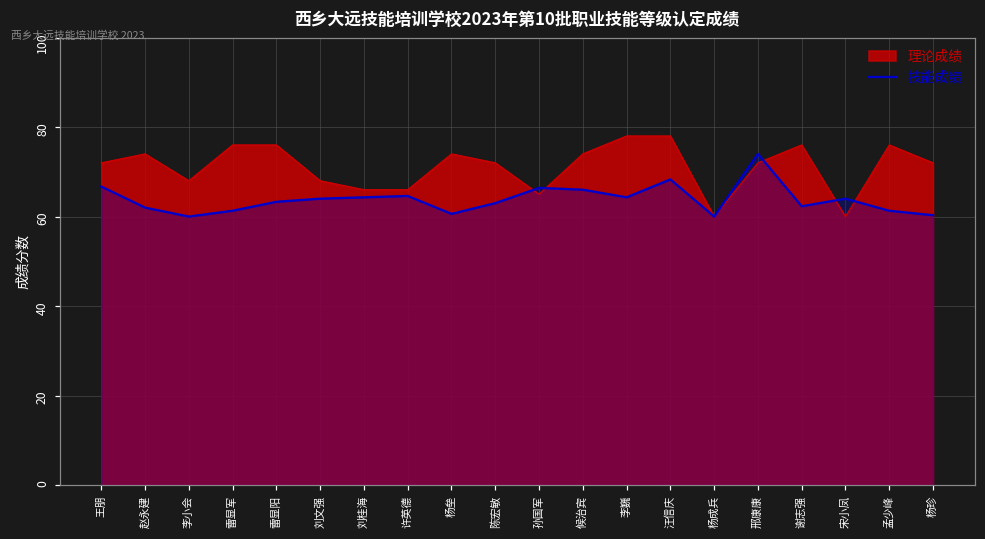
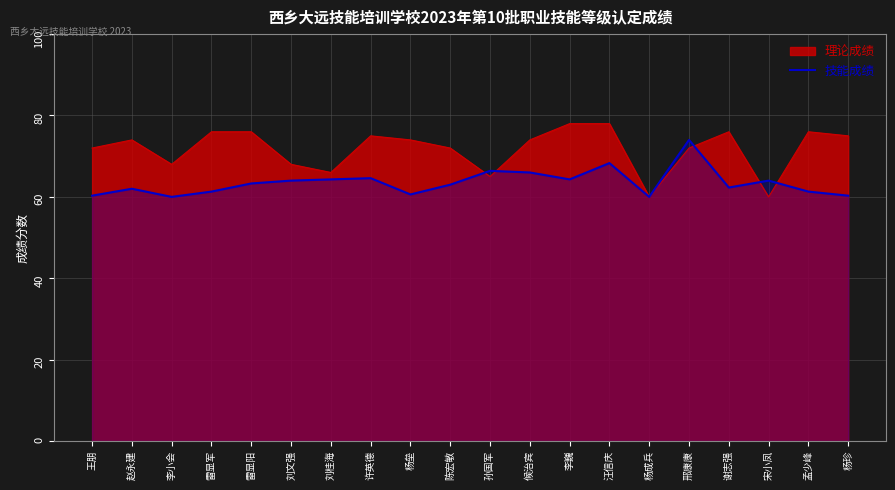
  {
    "理论成绩": {
      "王朋": 72,
      "赵永建": 74,
      "李小会": 68,
      "雷显军": 76,
      "雷显阳": 76,
      "刘文强": 68,
      "刘桂海": 66,
-     "许英德": 66,
+     "许英德": 75,
      "杨垒": 74,
      "陈宏敏": 72,
      "孙国军": 65,
      "候治宾": 74,
      "李巍": 78,
      "汪信庆": 78,
      "邢康康": 72,
      "谢志强": 76,
      "宋小凤": 60,
      "孟少峰": 76,
-     "杨珍": 72
+     "杨珍": 75
    },
    "技能成绩": {
-     "王朋": 67,
+     "王朋": 60,
      "赵永建": 62,
      "李小会": 60,
      "雷显军": 61,
      "雷显阳": 63,
      "刘文强": 64,
      "刘桂海": 64,
      "许英德": 65,
      "杨垒": 61,
      "陈宏敏": 63,
      "孙国军": 66,
      "候治宾": 66,
      "李巍": 64,
      "汪信庆": 68,
      "邢康康": 74,
      "谢志强": 62,
      "宋小凤": 64,
      "孟少峰": 61,
      "杨珍": 60
    }
  }
